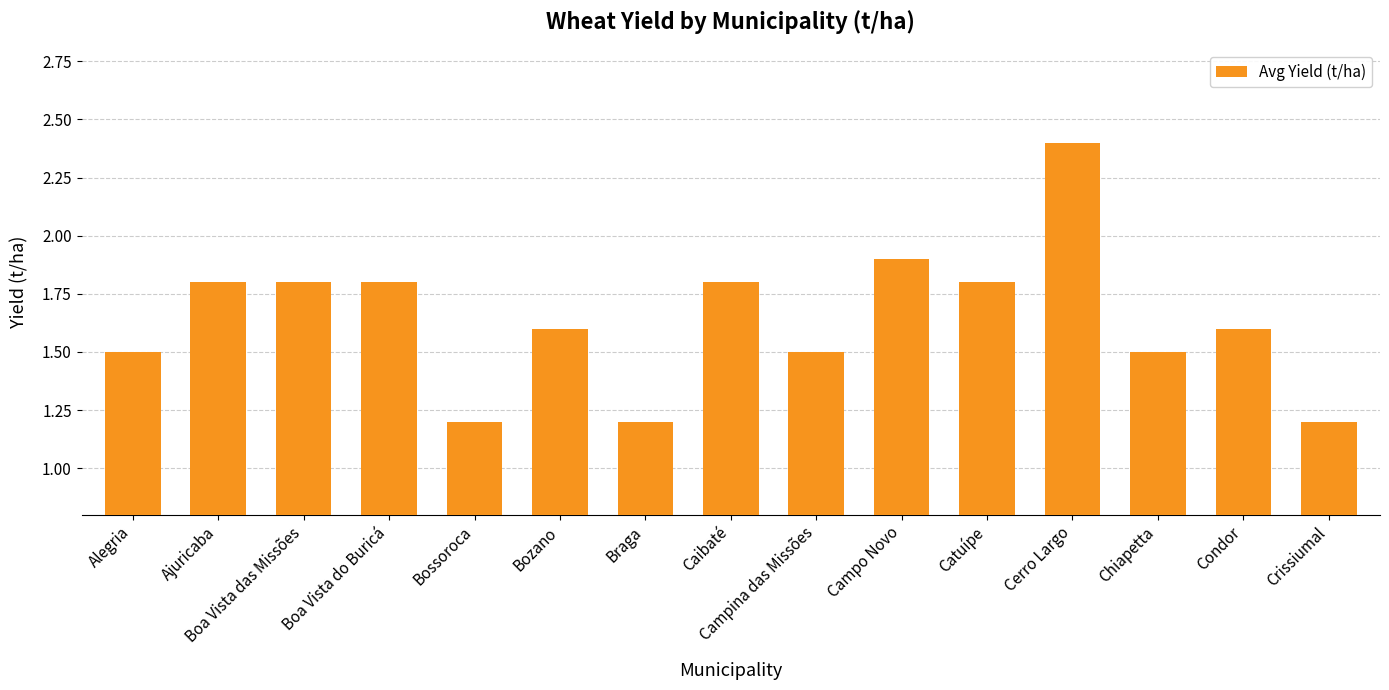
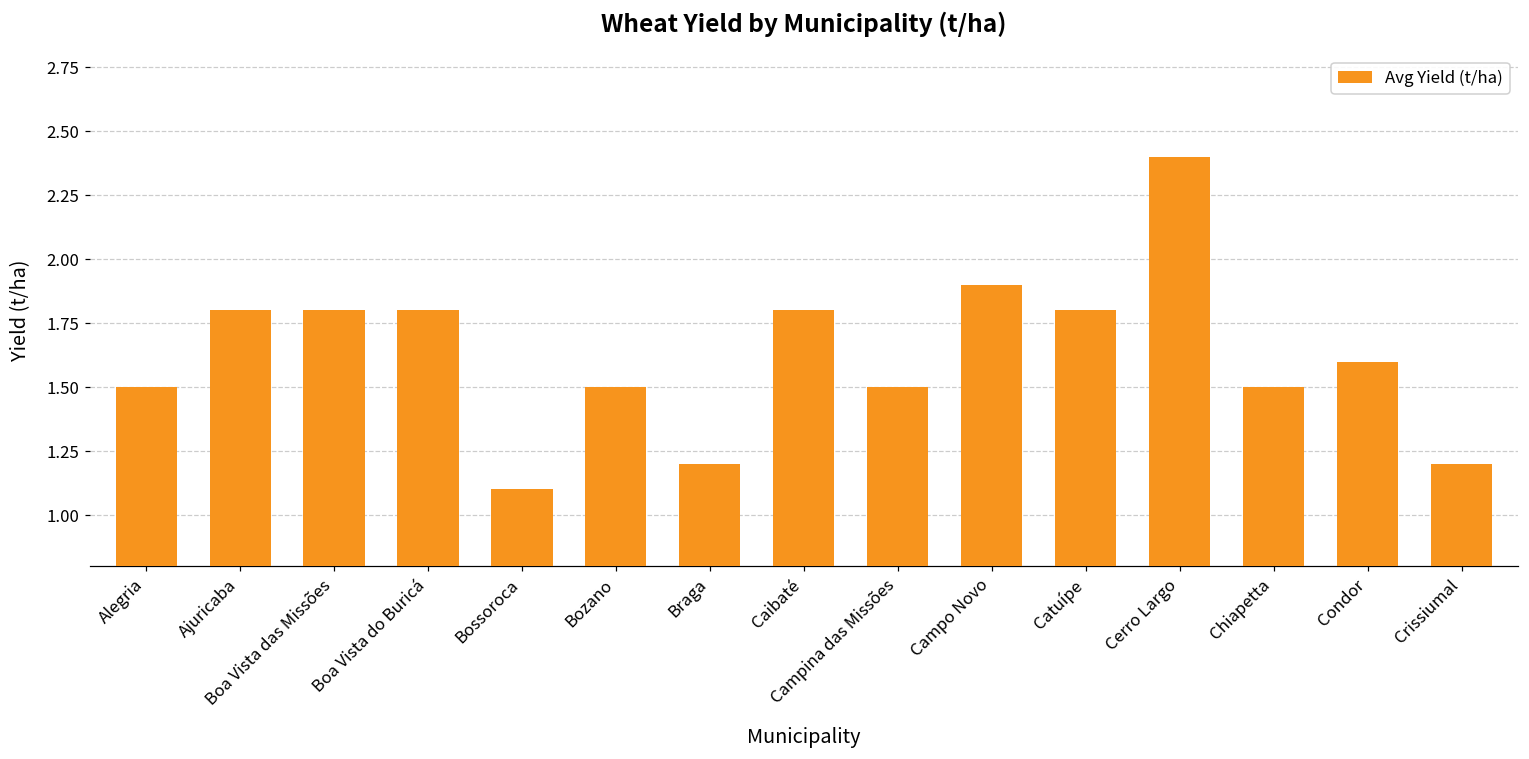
  {
    "Alegria": 1.5,
    "Ajuricaba": 1.8,
    "Boa Vista das Missões": 1.8,
    "Boa Vista do Buricá": 1.8,
-   "Bossoroca": 1.2,
-   "Bozano": 1.6,
+   "Bossoroca": 1.1,
+   "Bozano": 1.5,
    "Braga": 1.2,
    "Caibaté": 1.8,
    "Campina das Missões": 1.5,
    "Campo Novo": 1.9,
    "Catuípe": 1.8,
    "Cerro Largo": 2.4,
    "Chiapetta": 1.5,
    "Condor": 1.6,
    "Crissiumal": 1.2
  }
